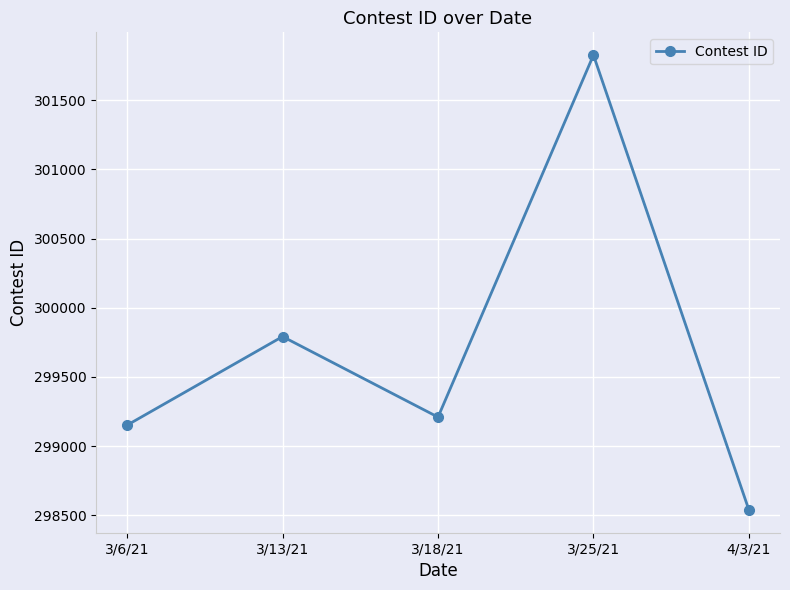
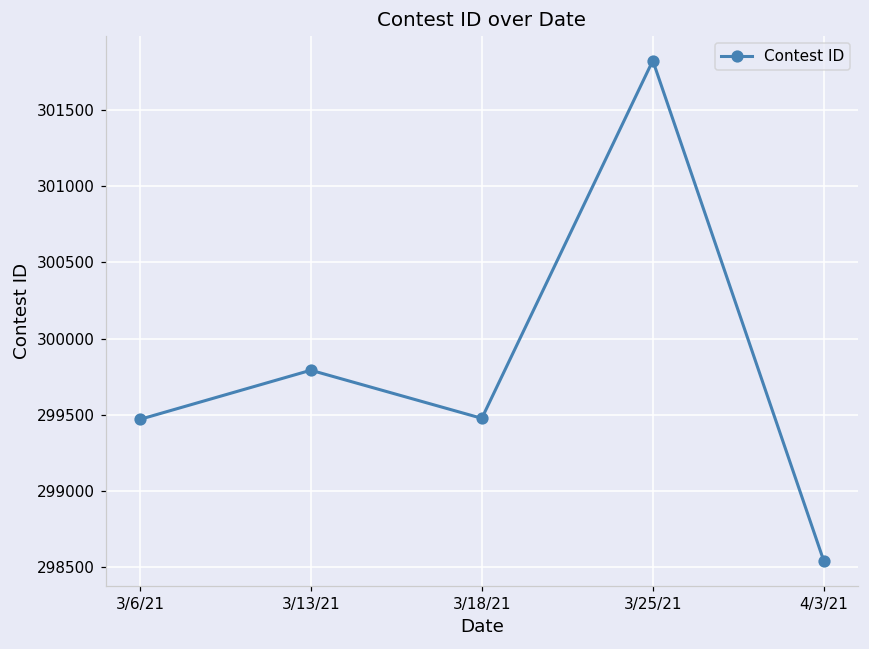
  {
-   "3/6/21": 299150,
+   "3/6/21": 299470,
    "3/13/21": 299790,
-   "3/18/21": 299210,
+   "3/18/21": 299480,
    "3/25/21": 301830,
    "4/3/21": 298540
  }
